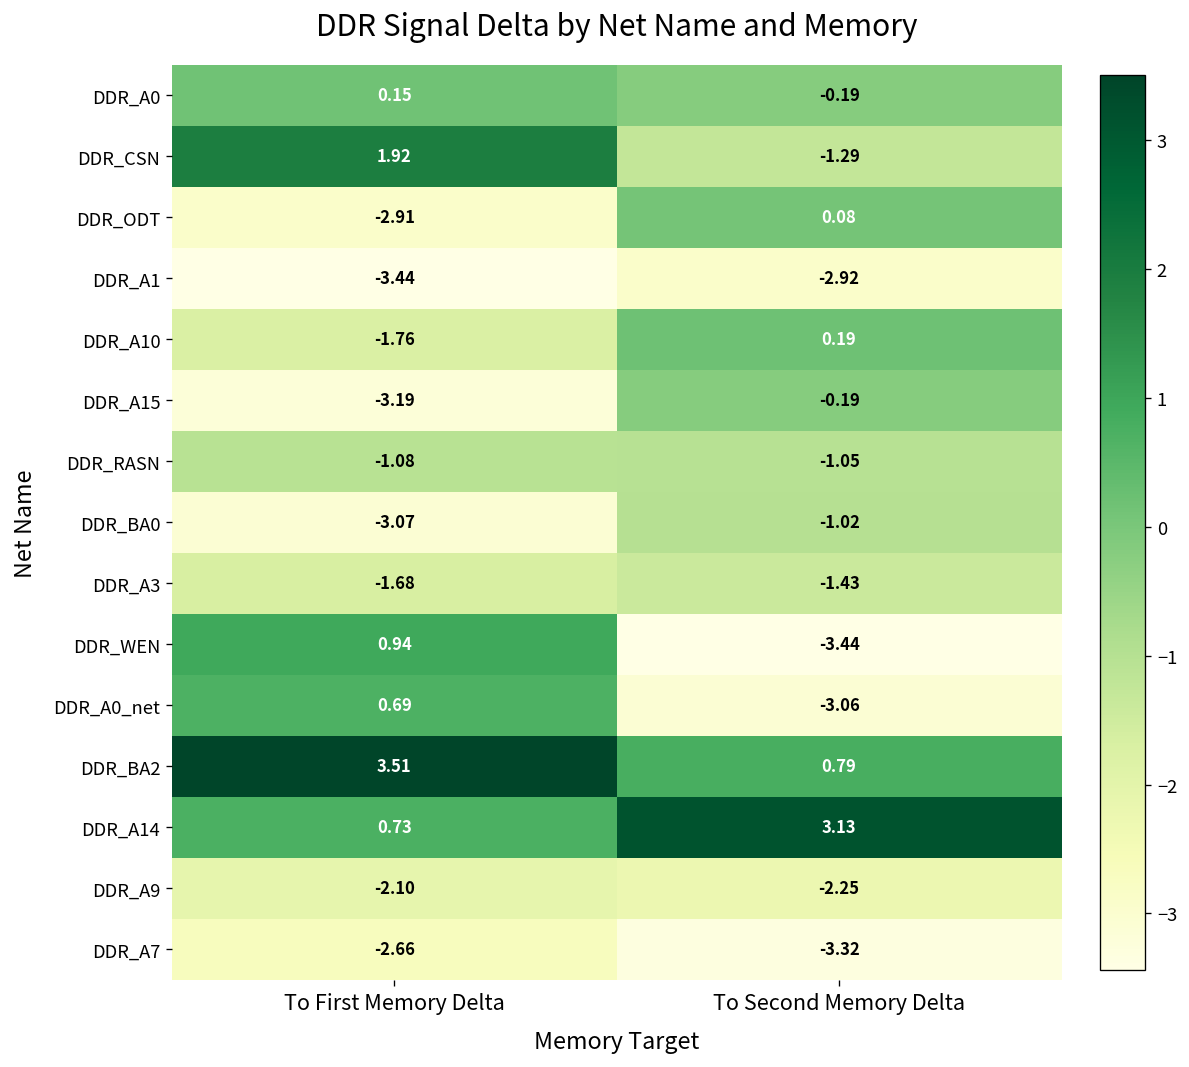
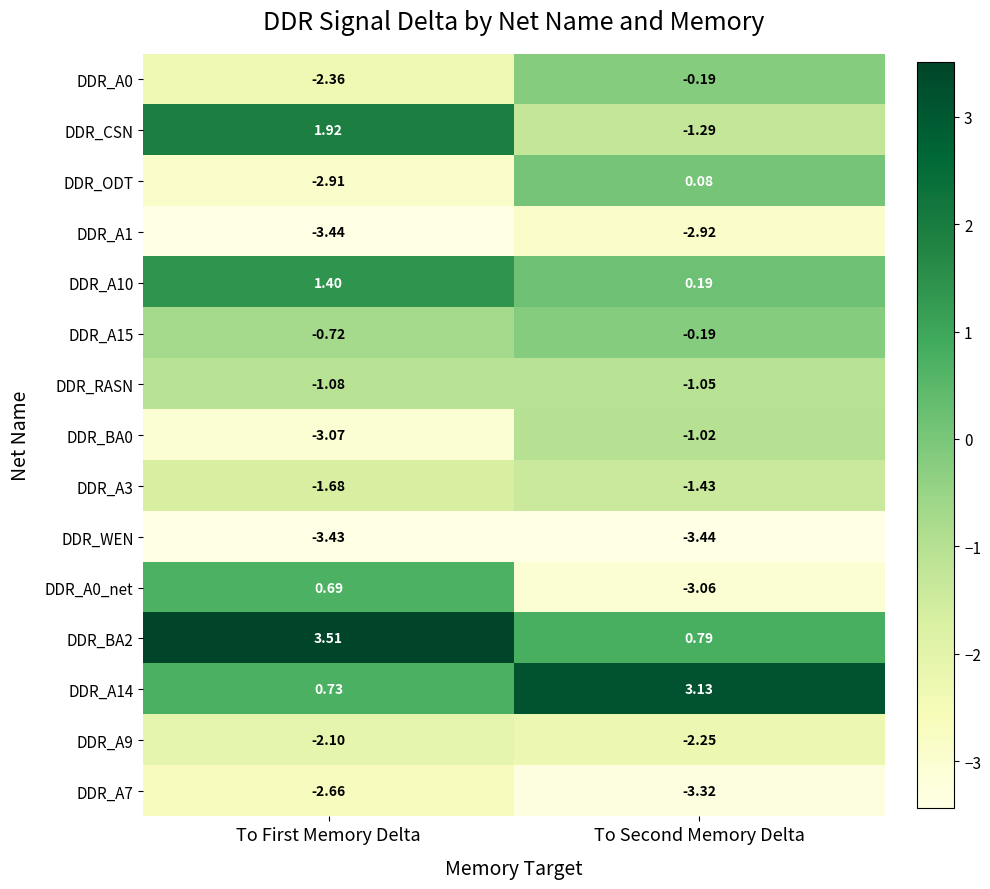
  {
    "DDR_A0": {
-     "To First Memory Delta": 0.15,
+     "To First Memory Delta": -2.36,
      "To Second Memory Delta": -0.19
    },
    "DDR_CSN": {
      "To First Memory Delta": 1.92,
      "To Second Memory Delta": -1.29
    },
    "DDR_ODT": {
      "To First Memory Delta": -2.91,
      "To Second Memory Delta": 0.08
    },
    "DDR_A1": {
      "To First Memory Delta": -3.44,
      "To Second Memory Delta": -2.92
    },
    "DDR_A10": {
-     "To First Memory Delta": -1.76,
+     "To First Memory Delta": 1.40,
      "To Second Memory Delta": 0.19
    },
    "DDR_A15": {
-     "To First Memory Delta": -3.19,
+     "To First Memory Delta": -0.72,
      "To Second Memory Delta": -0.19
    },
    "DDR_RASN": {
      "To First Memory Delta": -1.08,
      "To Second Memory Delta": -1.05
    },
    "DDR_BA0": {
      "To First Memory Delta": -3.07,
      "To Second Memory Delta": -1.02
    },
    "DDR_A3": {
      "To First Memory Delta": -1.68,
      "To Second Memory Delta": -1.43
    },
    "DDR_WEN": {
-     "To First Memory Delta": 0.94,
+     "To First Memory Delta": -3.43,
      "To Second Memory Delta": -3.44
    },
    "DDR_A0_net": {
      "To First Memory Delta": 0.69,
      "To Second Memory Delta": -3.06
    },
    "DDR_BA2": {
      "To First Memory Delta": 3.51,
      "To Second Memory Delta": 0.79
    },
    "DDR_A14": {
      "To First Memory Delta": 0.73,
      "To Second Memory Delta": 3.13
    },
    "DDR_A9": {
      "To First Memory Delta": -2.10,
      "To Second Memory Delta": -2.25
    },
    "DDR_A7": {
      "To First Memory Delta": -2.66,
      "To Second Memory Delta": -3.32
    }
  }
